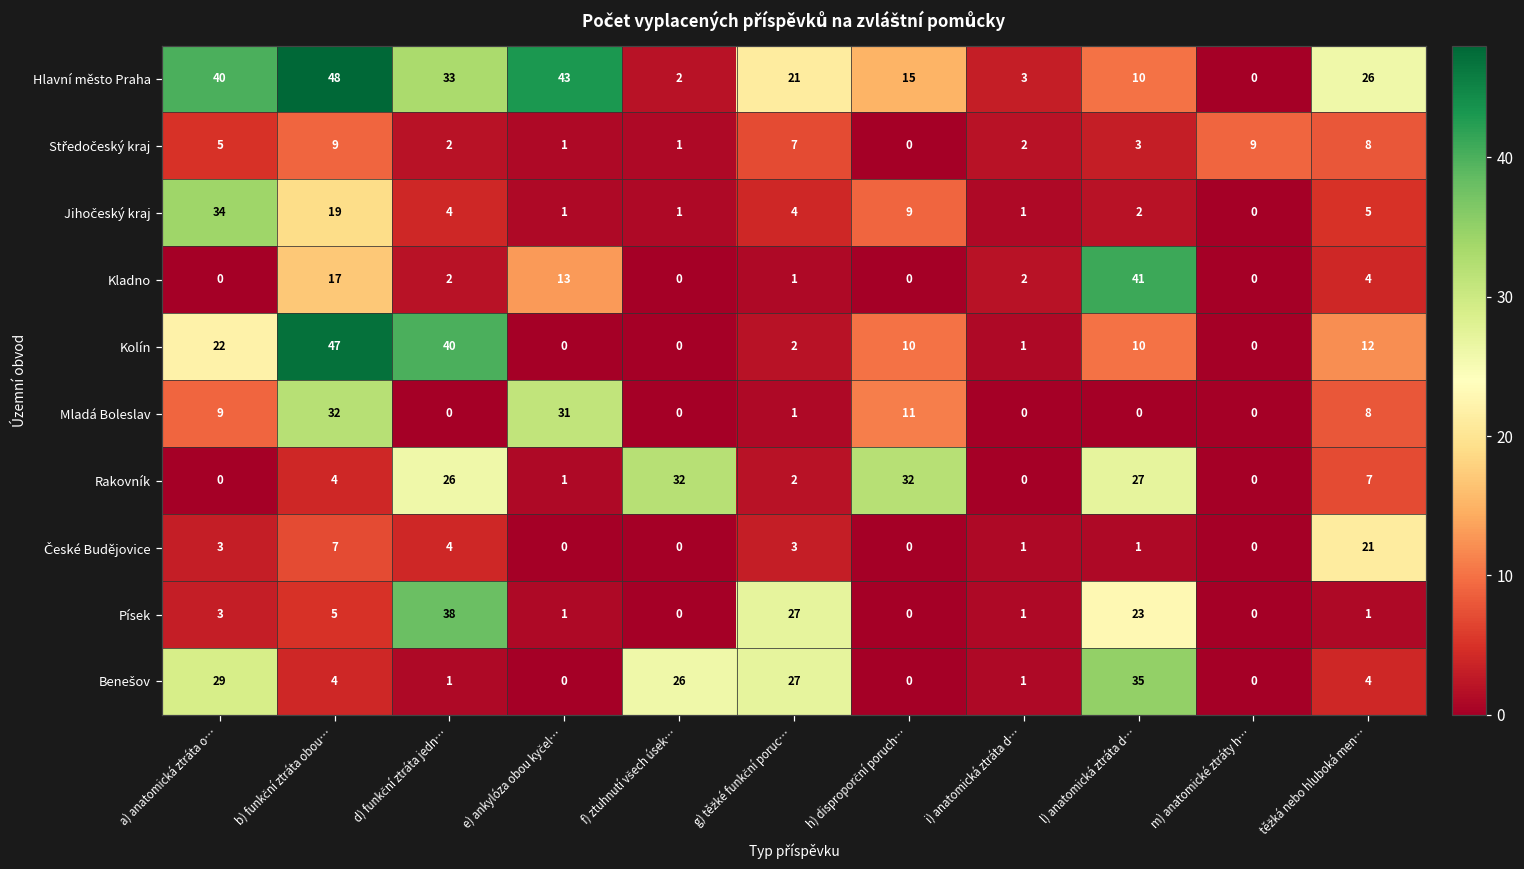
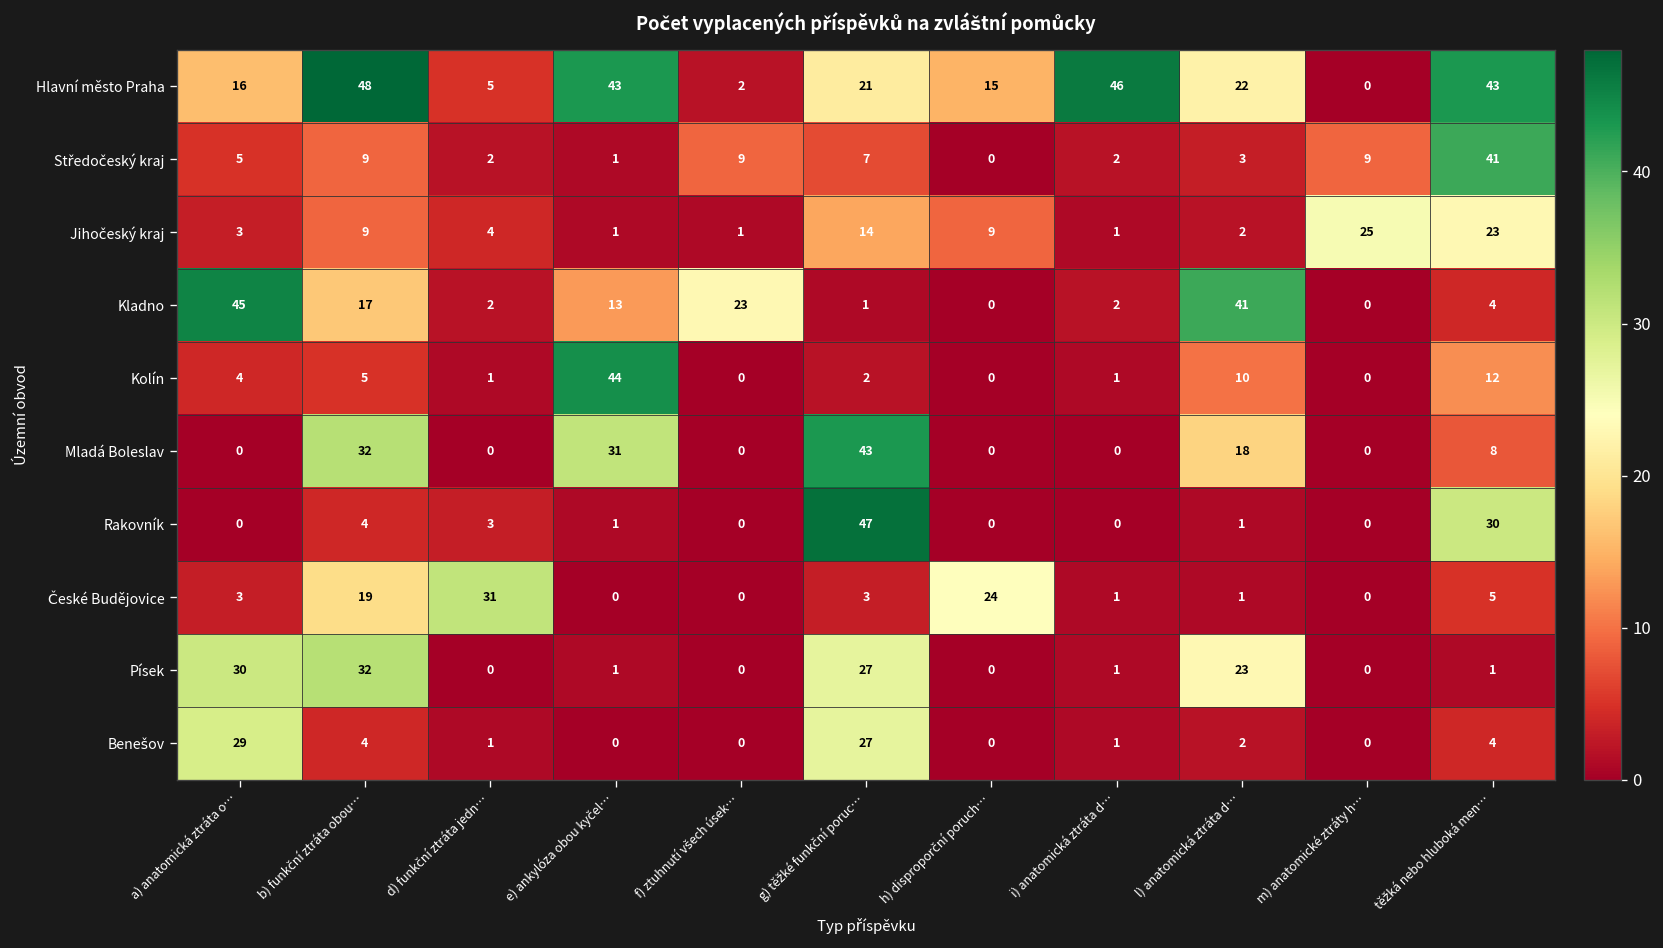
  {
    "Hlavní město Praha": {
-     "a) anatomická ztráta o…": 40,
+     "a) anatomická ztráta o…": 16,
      "b) funkční ztráta obou…": 48,
-     "d) funkční ztráta jedn…": 33,
+     "d) funkční ztráta jedn…": 5,
      "e) ankylóza obou kyčel…": 43,
      "f) ztuhnutí všech úsek…": 2,
      "g) těžké funkční poruc…": 21,
      "h) disproporční poruch…": 15,
-     "i) anatomická ztráta d…": 3,
-     "l) anatomická ztráta d…": 10,
+     "i) anatomická ztráta d…": 46,
+     "l) anatomická ztráta d…": 22,
      "m) anatomické ztráty h…": 0,
-     "těžká nebo hluboká men…": 26
+     "těžká nebo hluboká men…": 43
    },
    "Středočeský kraj": {
      "a) anatomická ztráta o…": 5,
      "b) funkční ztráta obou…": 9,
      "d) funkční ztráta jedn…": 2,
      "e) ankylóza obou kyčel…": 1,
-     "f) ztuhnutí všech úsek…": 1,
+     "f) ztuhnutí všech úsek…": 9,
      "g) těžké funkční poruc…": 7,
      "h) disproporční poruch…": 0,
      "i) anatomická ztráta d…": 2,
      "l) anatomická ztráta d…": 3,
      "m) anatomické ztráty h…": 9,
-     "těžká nebo hluboká men…": 8
+     "těžká nebo hluboká men…": 41
    },
    "Jihočeský kraj": {
-     "a) anatomická ztráta o…": 34,
-     "b) funkční ztráta obou…": 19,
+     "a) anatomická ztráta o…": 3,
+     "b) funkční ztráta obou…": 9,
      "d) funkční ztráta jedn…": 4,
      "e) ankylóza obou kyčel…": 1,
      "f) ztuhnutí všech úsek…": 1,
-     "g) těžké funkční poruc…": 4,
+     "g) těžké funkční poruc…": 14,
      "h) disproporční poruch…": 9,
      "i) anatomická ztráta d…": 1,
      "l) anatomická ztráta d…": 2,
-     "m) anatomické ztráty h…": 0,
-     "těžká nebo hluboká men…": 5
+     "m) anatomické ztráty h…": 25,
+     "těžká nebo hluboká men…": 23
    },
    "Kladno": {
-     "a) anatomická ztráta o…": 0,
+     "a) anatomická ztráta o…": 45,
      "b) funkční ztráta obou…": 17,
      "d) funkční ztráta jedn…": 2,
      "e) ankylóza obou kyčel…": 13,
-     "f) ztuhnutí všech úsek…": 0,
+     "f) ztuhnutí všech úsek…": 23,
      "g) těžké funkční poruc…": 1,
      "h) disproporční poruch…": 0,
      "i) anatomická ztráta d…": 2,
      "l) anatomická ztráta d…": 41,
      "m) anatomické ztráty h…": 0,
      "těžká nebo hluboká men…": 4
    },
    "Kolín": {
-     "a) anatomická ztráta o…": 22,
-     "b) funkční ztráta obou…": 47,
-     "d) funkční ztráta jedn…": 40,
-     "e) ankylóza obou kyčel…": 0,
+     "a) anatomická ztráta o…": 4,
+     "b) funkční ztráta obou…": 5,
+     "d) funkční ztráta jedn…": 1,
+     "e) ankylóza obou kyčel…": 44,
      "f) ztuhnutí všech úsek…": 0,
      "g) těžké funkční poruc…": 2,
-     "h) disproporční poruch…": 10,
+     "h) disproporční poruch…": 0,
      "i) anatomická ztráta d…": 1,
      "l) anatomická ztráta d…": 10,
      "m) anatomické ztráty h…": 0,
      "těžká nebo hluboká men…": 12
    },
    "Mladá Boleslav": {
-     "a) anatomická ztráta o…": 9,
+     "a) anatomická ztráta o…": 0,
      "b) funkční ztráta obou…": 32,
      "d) funkční ztráta jedn…": 0,
      "e) ankylóza obou kyčel…": 31,
      "f) ztuhnutí všech úsek…": 0,
-     "g) těžké funkční poruc…": 1,
-     "h) disproporční poruch…": 11,
+     "g) těžké funkční poruc…": 43,
+     "h) disproporční poruch…": 0,
      "i) anatomická ztráta d…": 0,
-     "l) anatomická ztráta d…": 0,
+     "l) anatomická ztráta d…": 18,
      "m) anatomické ztráty h…": 0,
      "těžká nebo hluboká men…": 8
    },
    "Rakovník": {
      "a) anatomická ztráta o…": 0,
      "b) funkční ztráta obou…": 4,
-     "d) funkční ztráta jedn…": 26,
+     "d) funkční ztráta jedn…": 3,
      "e) ankylóza obou kyčel…": 1,
-     "f) ztuhnutí všech úsek…": 32,
-     "g) těžké funkční poruc…": 2,
-     "h) disproporční poruch…": 32,
+     "f) ztuhnutí všech úsek…": 0,
+     "g) těžké funkční poruc…": 47,
+     "h) disproporční poruch…": 0,
      "i) anatomická ztráta d…": 0,
-     "l) anatomická ztráta d…": 27,
+     "l) anatomická ztráta d…": 1,
      "m) anatomické ztráty h…": 0,
-     "těžká nebo hluboká men…": 7
+     "těžká nebo hluboká men…": 30
    },
    "České Budějovice": {
      "a) anatomická ztráta o…": 3,
-     "b) funkční ztráta obou…": 7,
-     "d) funkční ztráta jedn…": 4,
+     "b) funkční ztráta obou…": 19,
+     "d) funkční ztráta jedn…": 31,
      "e) ankylóza obou kyčel…": 0,
      "f) ztuhnutí všech úsek…": 0,
      "g) těžké funkční poruc…": 3,
-     "h) disproporční poruch…": 0,
+     "h) disproporční poruch…": 24,
      "i) anatomická ztráta d…": 1,
      "l) anatomická ztráta d…": 1,
      "m) anatomické ztráty h…": 0,
-     "těžká nebo hluboká men…": 21
+     "těžká nebo hluboká men…": 5
    },
    "Písek": {
-     "a) anatomická ztráta o…": 3,
-     "b) funkční ztráta obou…": 5,
-     "d) funkční ztráta jedn…": 38,
+     "a) anatomická ztráta o…": 30,
+     "b) funkční ztráta obou…": 32,
+     "d) funkční ztráta jedn…": 0,
      "e) ankylóza obou kyčel…": 1,
      "f) ztuhnutí všech úsek…": 0,
      "g) těžké funkční poruc…": 27,
      "h) disproporční poruch…": 0,
      "i) anatomická ztráta d…": 1,
      "l) anatomická ztráta d…": 23,
      "m) anatomické ztráty h…": 0,
      "těžká nebo hluboká men…": 1
    },
    "Benešov": {
      "a) anatomická ztráta o…": 29,
      "b) funkční ztráta obou…": 4,
      "d) funkční ztráta jedn…": 1,
      "e) ankylóza obou kyčel…": 0,
-     "f) ztuhnutí všech úsek…": 26,
+     "f) ztuhnutí všech úsek…": 0,
      "g) těžké funkční poruc…": 27,
      "h) disproporční poruch…": 0,
      "i) anatomická ztráta d…": 1,
-     "l) anatomická ztráta d…": 35,
+     "l) anatomická ztráta d…": 2,
      "m) anatomické ztráty h…": 0,
      "těžká nebo hluboká men…": 4
    }
  }
